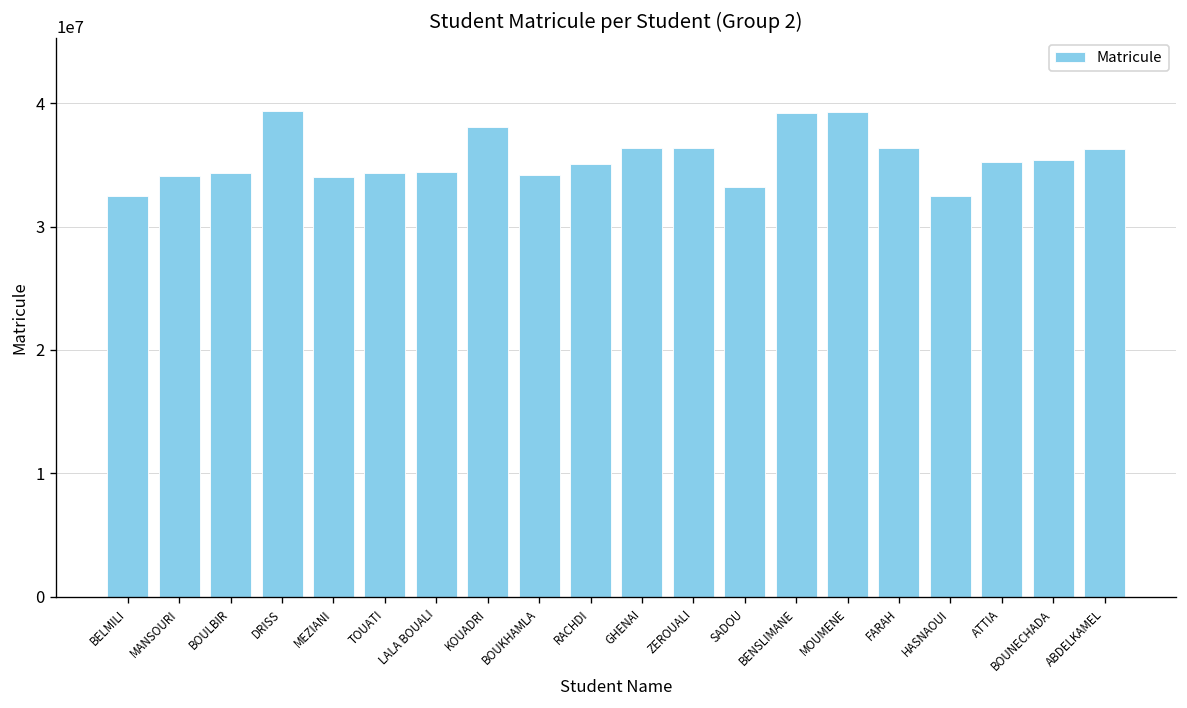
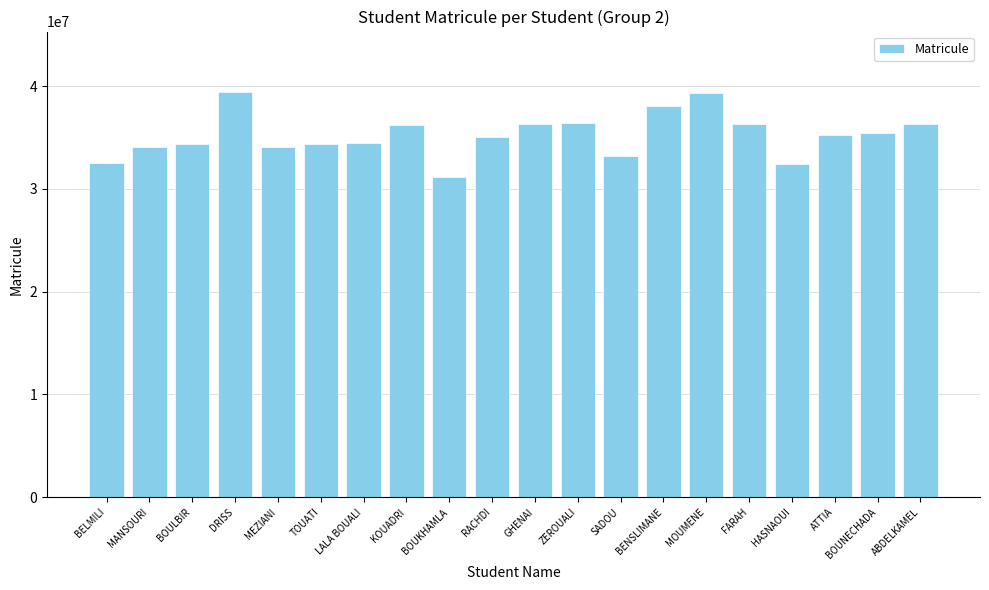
  {
    "BELMILI": 32500000,
    "MANSOURI": 34100000,
    "BOULBIR": 34400000,
    "DRISS": 39400000,
    "MEZIANI": 34000000,
    "TOUATI": 34400000,
    "LALA BOUALI": 34500000,
-   "KOUADRI": 38100000,
-   "BOUKHAMLA": 34200000,
+   "KOUADRI": 36200000,
+   "BOUKHAMLA": 31200000,
    "RACHDI": 35100000,
    "GHENAI": 36400000,
    "ZEROUALI": 36400000,
    "SADOU": 33200000,
-   "BENSLIMANE": 39200000,
+   "BENSLIMANE": 38100000,
    "MOUMENE": 39300000,
    "FARAH": 36300000,
    "HASNAOUI": 32500000,
    "ATTIA": 35200000,
    "BOUNECHADA": 35400000,
    "ABDELKAMEL": 36300000
  }
